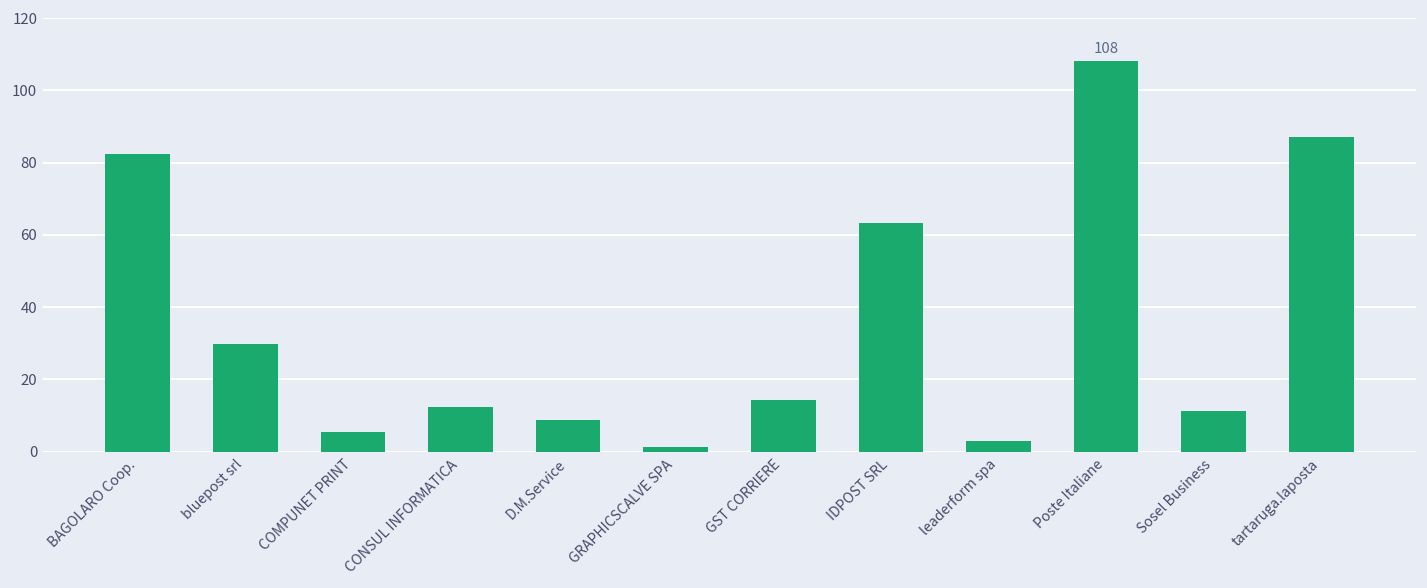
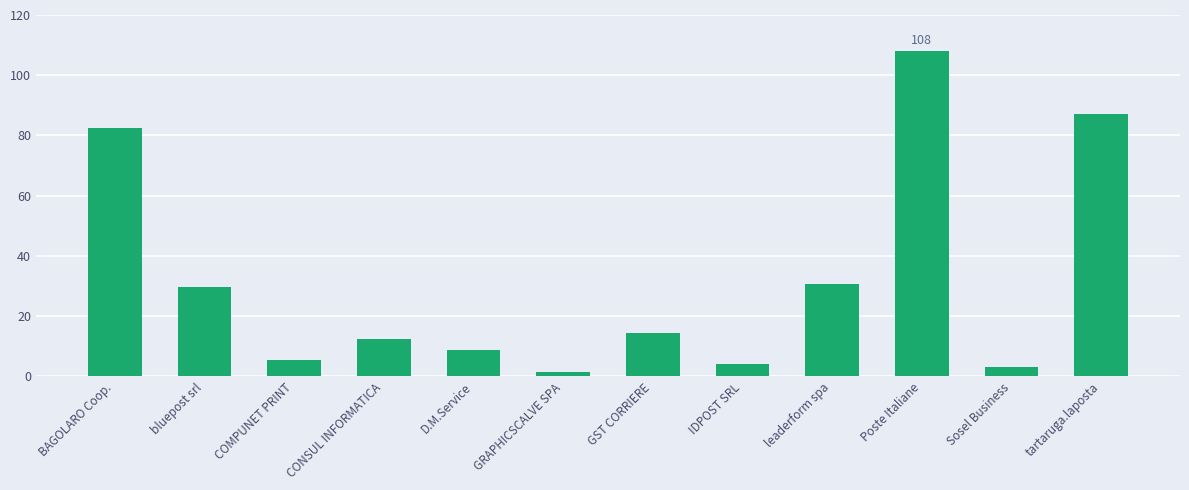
  {
    "BAGOLARO Coop.": 82,
    "bluepost srl": 30,
    "COMPUNET PRINT": 5,
    "CONSUL INFORMATICA": 12,
    "D.M.Service": 9,
    "GRAPHICSCALVE SPA": 1,
    "GST CORRIERE": 14,
-   "IDPOST SRL": 63,
-   "leaderform spa": 3,
-   "Sosel Business": 11,
+   "IDPOST SRL": 4,
+   "leaderform spa": 31,
+   "Sosel Business": 3,
    "tartaruga.laposta": 87
  }
